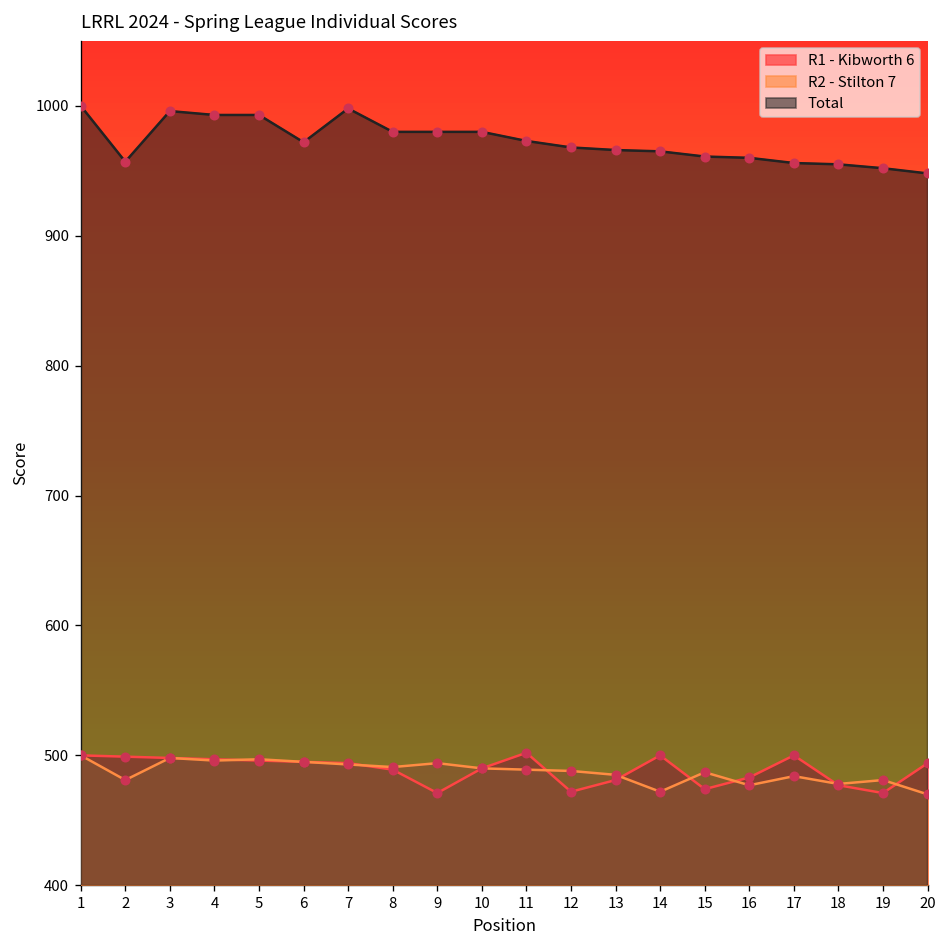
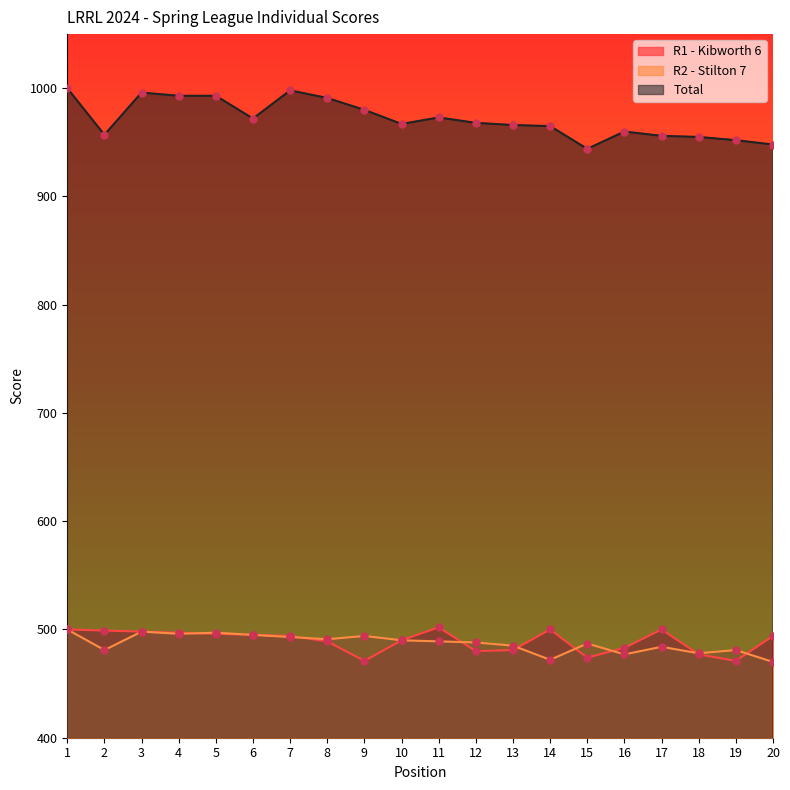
  {
    "R1 - Kibworth 6": {
      "2": 499,
      "9": 471,
      "11": 502,
-     "12": 472,
+     "12": 480,
      "13": 481,
      "14": 500,
      "15": 474,
      "16": 483,
      "17": 500,
      "19": 471,
      "20": 494
    },
    "R2 - Stilton 7": {
      "2": 481,
      "9": 494,
      "11": 489,
      "12": 488,
      "13": 485,
      "14": 472,
      "15": 487,
      "16": 477,
      "17": 484,
      "19": 481,
      "20": 470
    },
    "Total": {
      "1": 1000,
      "2": 957,
      "3": 996,
      "4": 993,
      "5": 993,
      "6": 972,
      "7": 998,
-     "8": 980,
+     "8": 991,
      "9": 980,
-     "10": 980,
+     "10": 967,
      "11": 973,
      "12": 968,
      "13": 966,
      "14": 965,
-     "15": 961,
+     "15": 944,
      "16": 960,
      "17": 956,
      "18": 955,
      "19": 952,
      "20": 948
    }
  }
